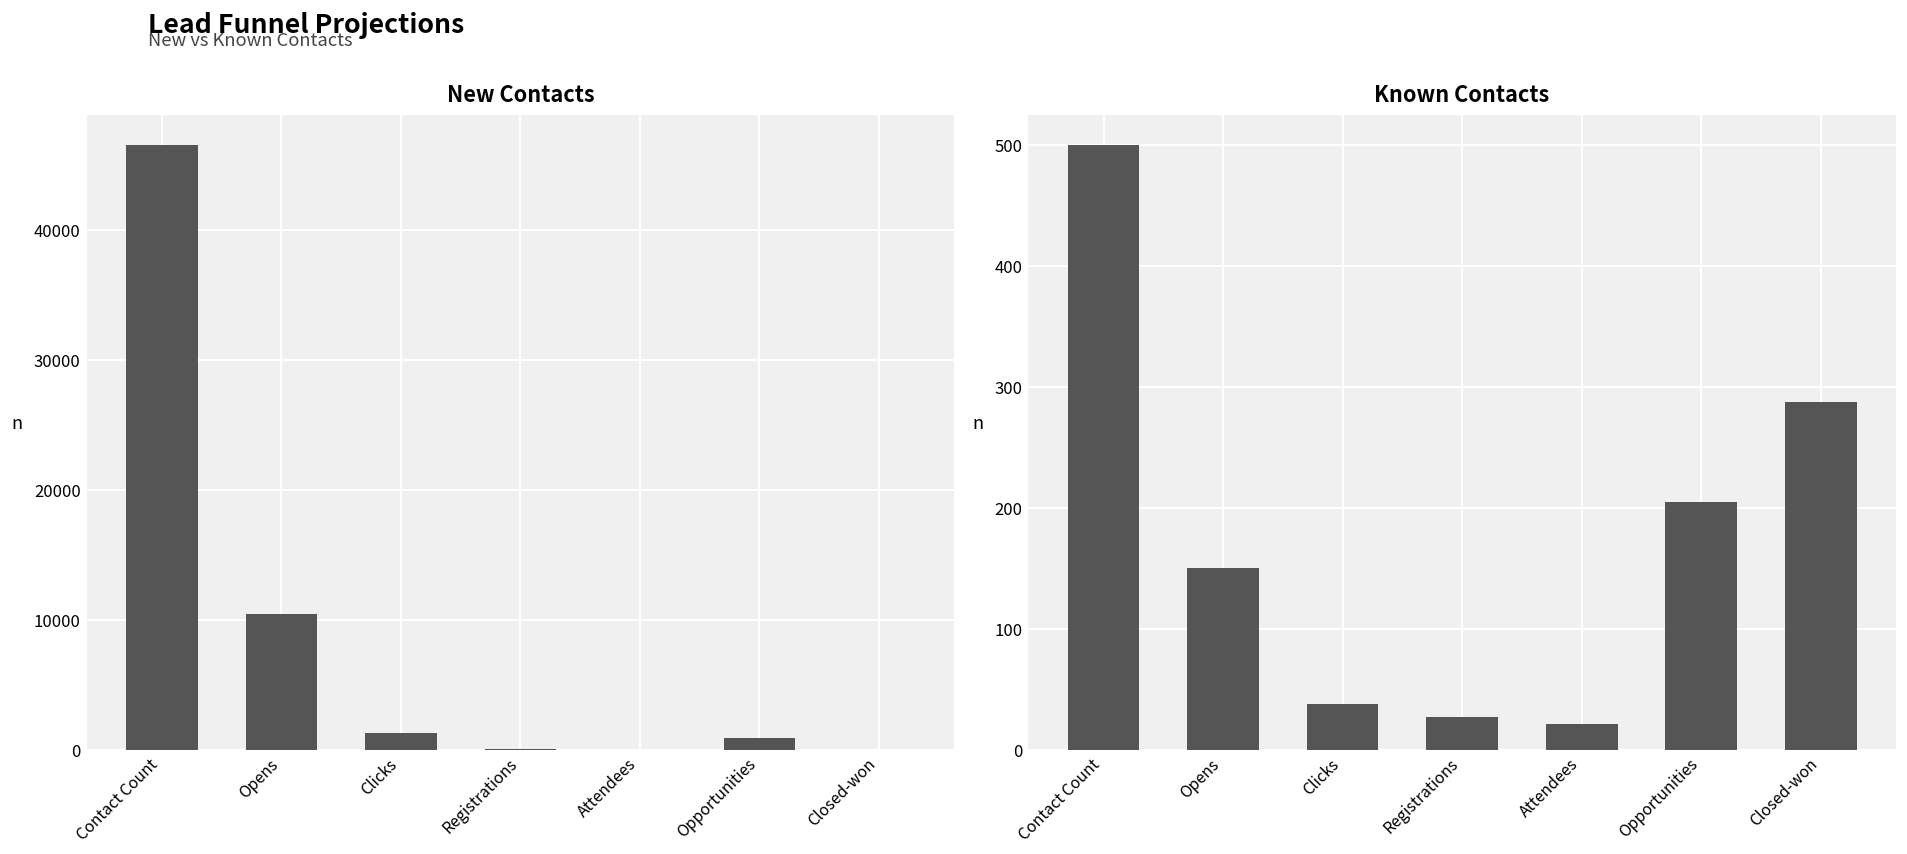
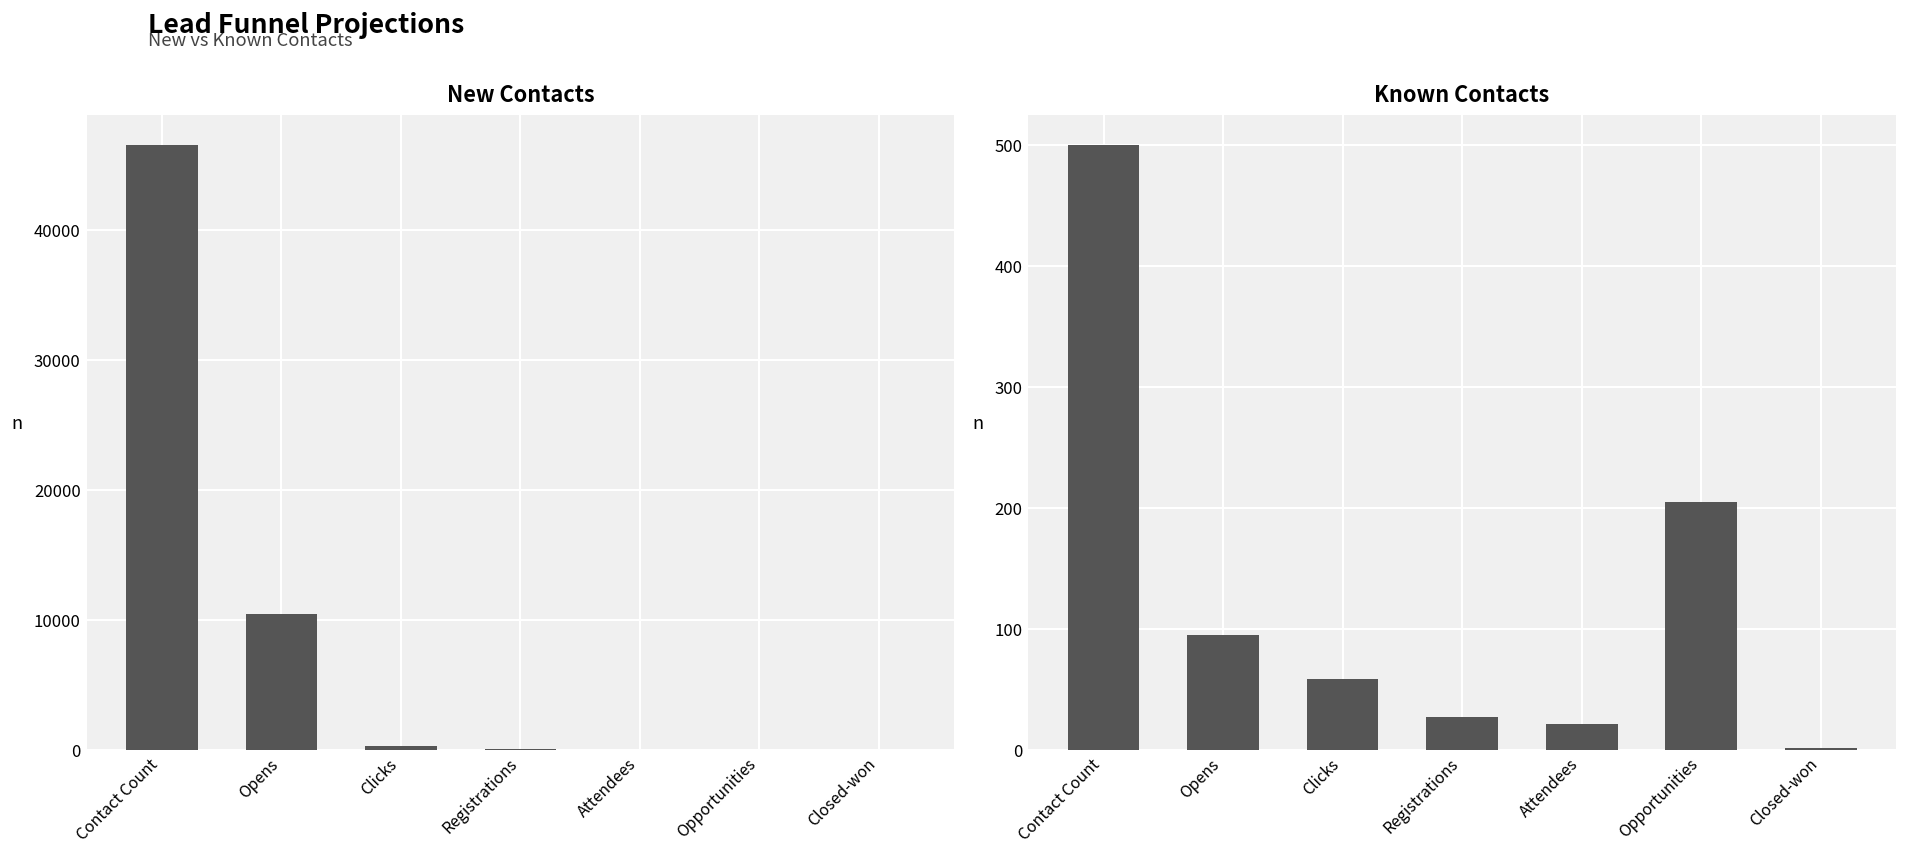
  {
    "New Contacts": {
      "Contact Count": 46500,
      "Opens": 10400,
-     "Clicks": 1300,
-     "Opportunities": 900
+     "Clicks": 300,
+     "Opportunities": 0
    },
    "Known Contacts": {
      "Contact Count": 500,
-     "Opens": 150,
-     "Clicks": 38,
+     "Opens": 95,
+     "Clicks": 58,
      "Registrations": 27,
      "Attendees": 21,
      "Opportunities": 205,
-     "Closed-won": 288
+     "Closed-won": 1
    }
  }
